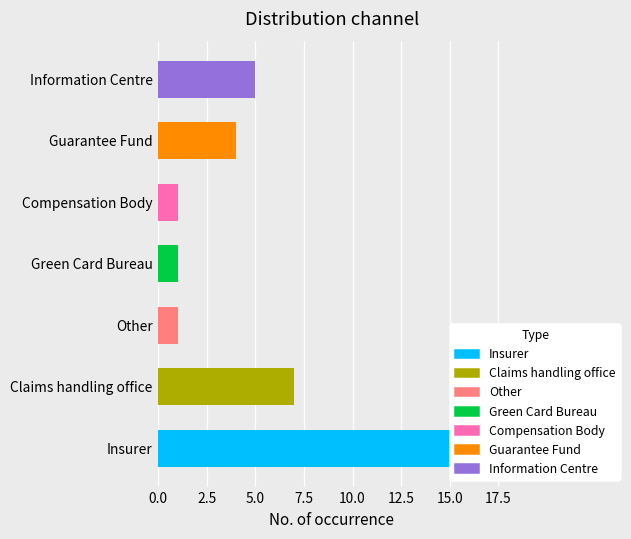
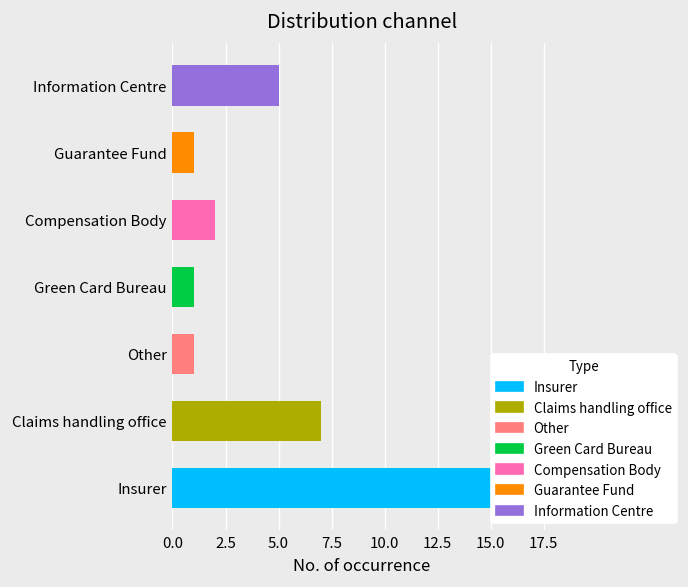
  {
    "Information Centre": 5,
-   "Guarantee Fund": 4,
-   "Compensation Body": 1,
+   "Guarantee Fund": 1,
+   "Compensation Body": 2,
    "Green Card Bureau": 1,
    "Other": 1,
    "Claims handling office": 7
  }
